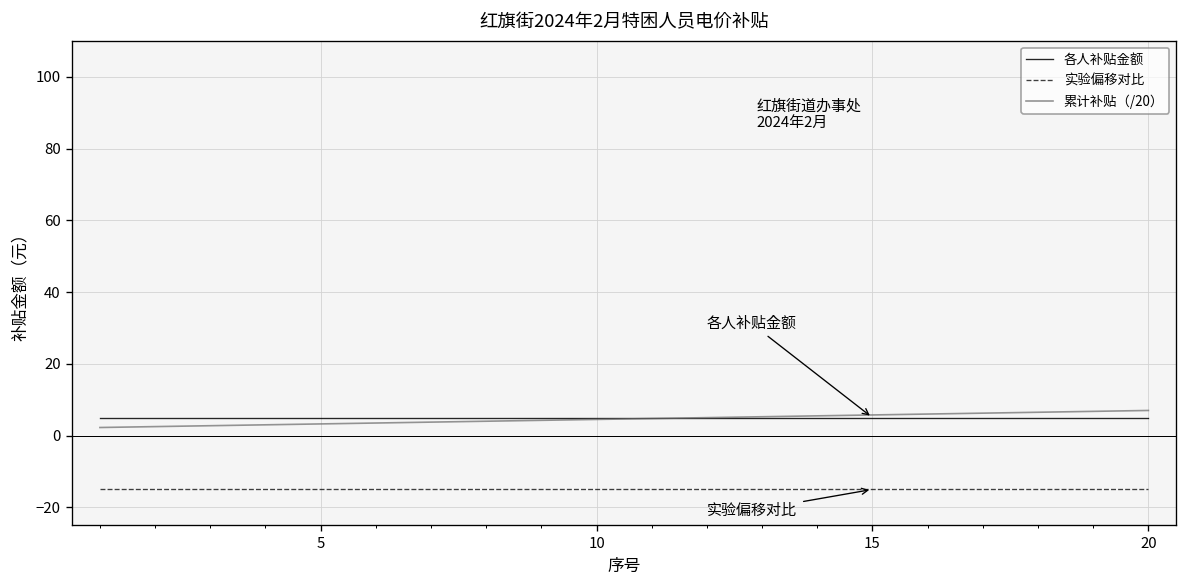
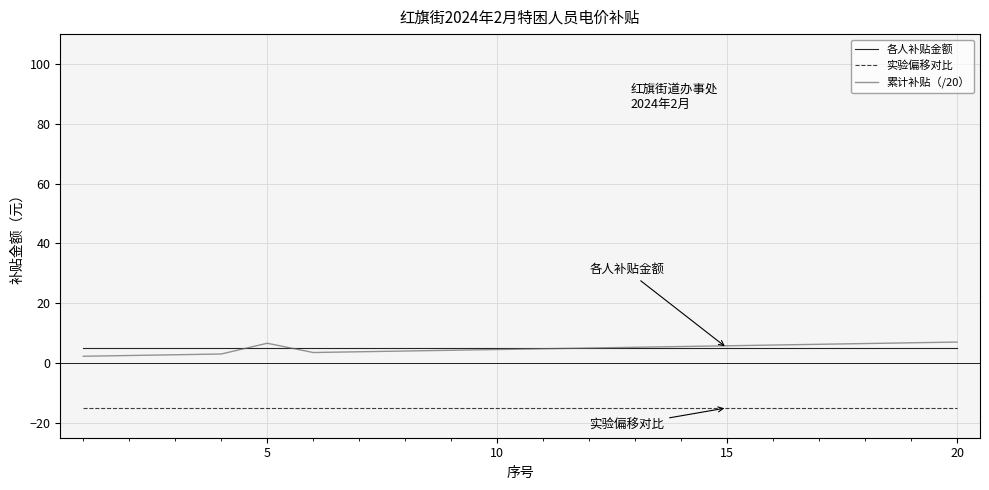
  {
    "累计补贴（/20）": {
-     "5": 3,
+     "5": 7,
      "20": 7
    }
  }
